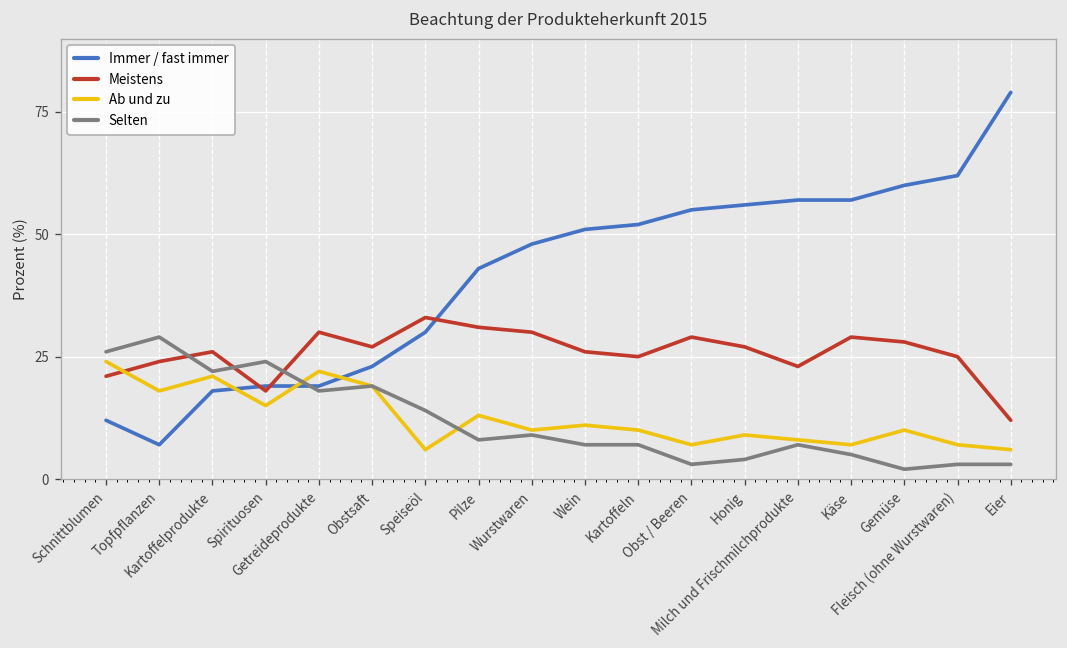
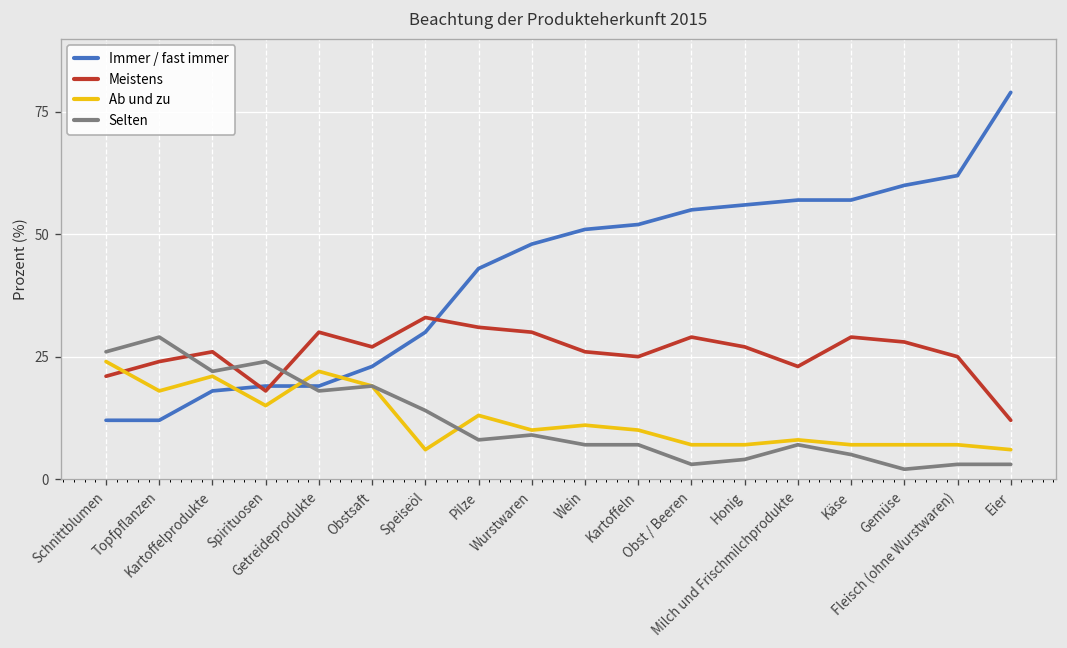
  {
    "Immer / fast immer": {
      "Schnittblumen": 12,
-     "Topfpflanzen": 7,
+     "Topfpflanzen": 12,
      "Kartoffelprodukte": 18,
      "Spirituosen": 19,
      "Getreideprodukte": 19,
      "Obstsaft": 23,
      "Speiseöl": 30,
      "Pilze": 43,
      "Wurstwaren": 48,
      "Wein": 51,
      "Kartoffeln": 52,
      "Obst / Beeren": 55,
      "Honig": 56,
      "Milch und Frischmilchprodukte": 57,
      "Käse": 57,
      "Gemüse": 60,
      "Fleisch (ohne Wurstwaren)": 62,
      "Eier": 79
    },
    "Meistens": {
      "Schnittblumen": 21,
      "Topfpflanzen": 24,
      "Kartoffelprodukte": 26,
      "Spirituosen": 18,
      "Getreideprodukte": 30,
      "Obstsaft": 27,
      "Speiseöl": 33,
      "Pilze": 31,
      "Wurstwaren": 30,
      "Wein": 26,
      "Kartoffeln": 25,
      "Obst / Beeren": 29,
      "Honig": 27,
      "Milch und Frischmilchprodukte": 23,
      "Käse": 29,
      "Gemüse": 28,
      "Fleisch (ohne Wurstwaren)": 25,
      "Eier": 12
    },
    "Ab und zu": {
      "Schnittblumen": 24,
      "Topfpflanzen": 18,
      "Kartoffelprodukte": 21,
      "Spirituosen": 15,
      "Getreideprodukte": 22,
      "Speiseöl": 6,
      "Pilze": 13,
      "Wurstwaren": 10,
      "Wein": 11,
      "Kartoffeln": 10,
      "Obst / Beeren": 7,
-     "Honig": 9,
+     "Honig": 7,
      "Milch und Frischmilchprodukte": 8,
      "Käse": 7,
-     "Gemüse": 10,
+     "Gemüse": 7,
      "Fleisch (ohne Wurstwaren)": 7,
      "Eier": 6
    },
    "Selten": {
      "Schnittblumen": 26,
      "Topfpflanzen": 29,
      "Kartoffelprodukte": 22,
      "Spirituosen": 24,
      "Getreideprodukte": 18,
      "Speiseöl": 14,
      "Pilze": 8,
      "Wurstwaren": 9,
      "Wein": 7,
      "Kartoffeln": 7,
      "Obst / Beeren": 3,
      "Honig": 4,
      "Milch und Frischmilchprodukte": 7,
      "Käse": 5,
      "Gemüse": 2,
      "Fleisch (ohne Wurstwaren)": 3,
      "Eier": 3
    }
  }
